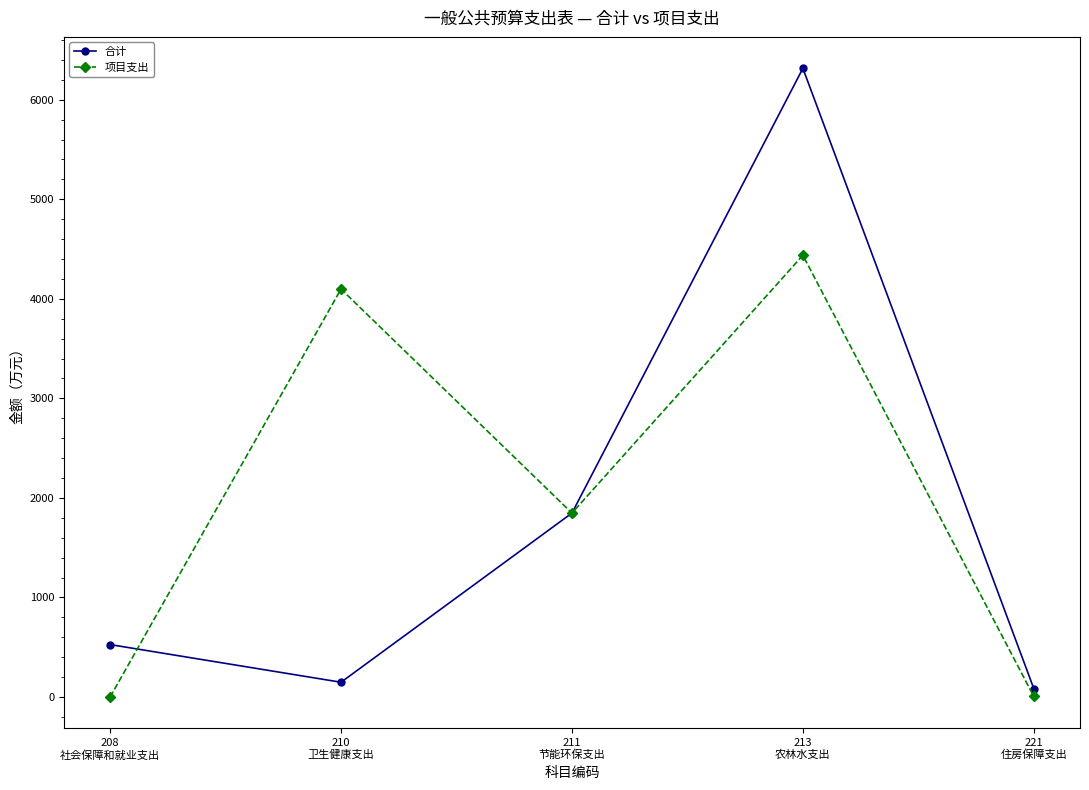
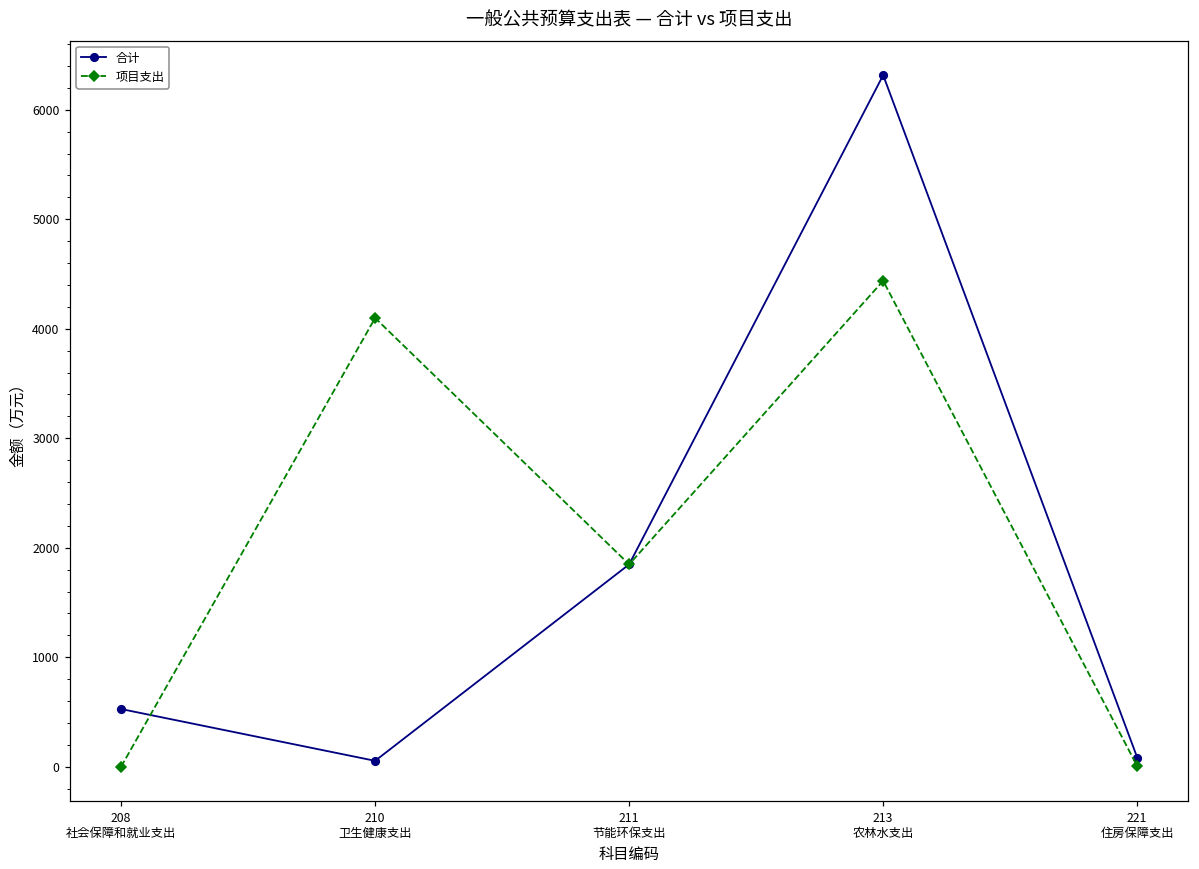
  {
    "合计": {
      "208 社会保障和就业支出": 500,
-     "210 卫生健康支出": 150,
+     "210 卫生健康支出": 50,
      "213 农林水支出": 6300,
      "221 住房保障支出": 100
    },
    "项目支出": {
      "208 社会保障和就业支出": 0,
      "210 卫生健康支出": 4100,
      "213 农林水支出": 4400,
      "221 住房保障支出": 0
    }
  }
